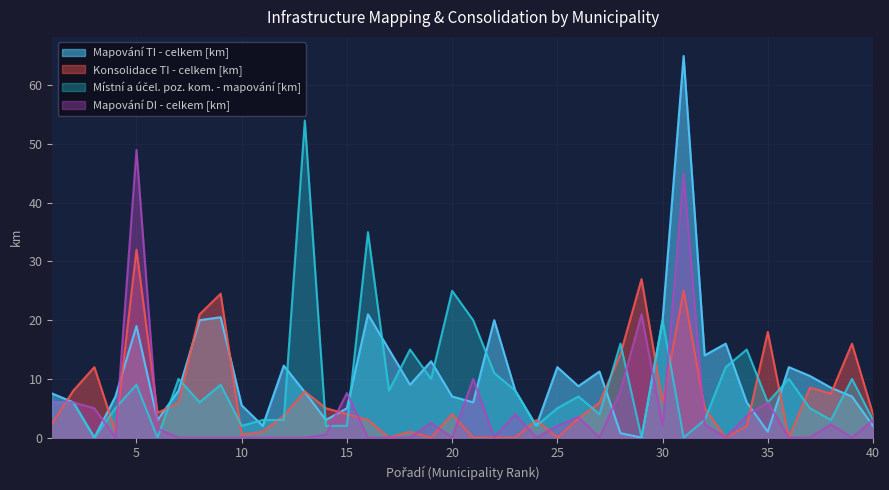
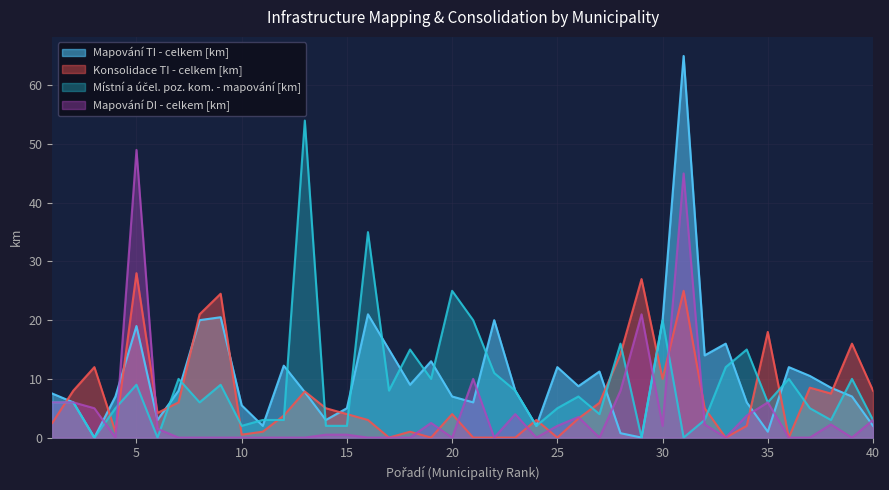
  {
    "Konsolidace TI - celkem [km]": {
-     "5": 32,
+     "5": 28,
      "10": 1,
      "15": 4,
      "20": 4,
      "25": 0,
-     "30": 6,
+     "30": 10,
      "35": 18,
-     "40": 4
+     "40": 8
    },
    "Mapování DI - celkem [km]": {
      "5": 49,
      "10": 0,
-     "15": 8,
+     "15": 1,
      "20": 0,
      "25": 2,
      "30": 2
    }
  }
